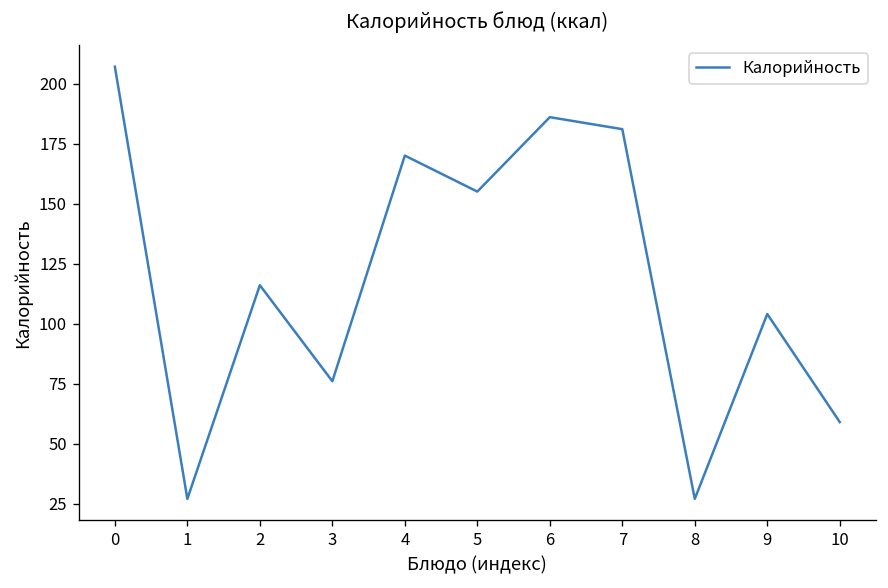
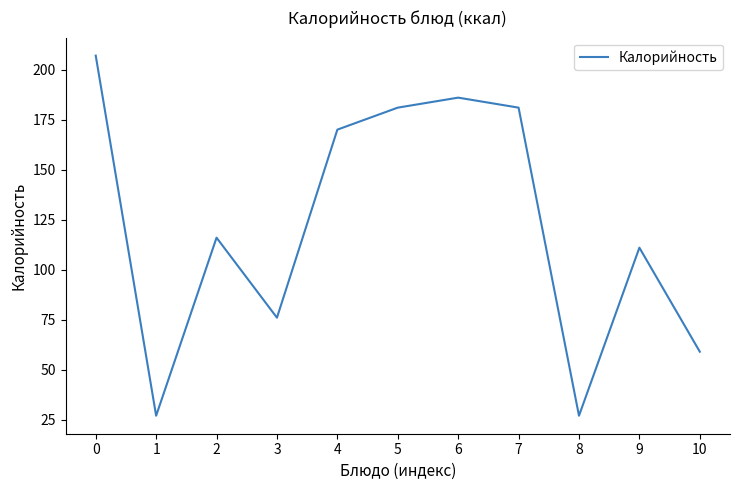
  {
    "0": 207,
    "1": 27,
    "2": 116,
    "3": 76,
    "4": 170,
-   "5": 155,
+   "5": 181,
    "6": 186,
    "7": 181,
    "8": 27,
-   "9": 104,
+   "9": 111,
    "10": 59
  }
